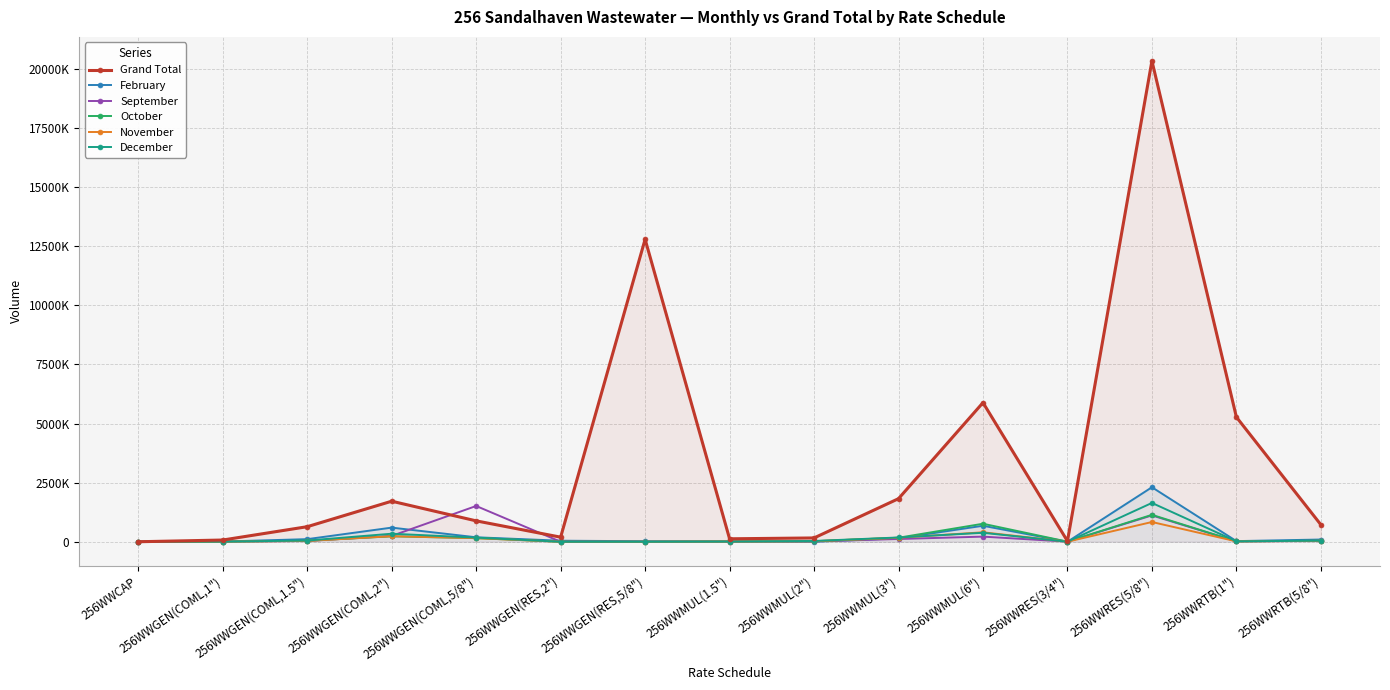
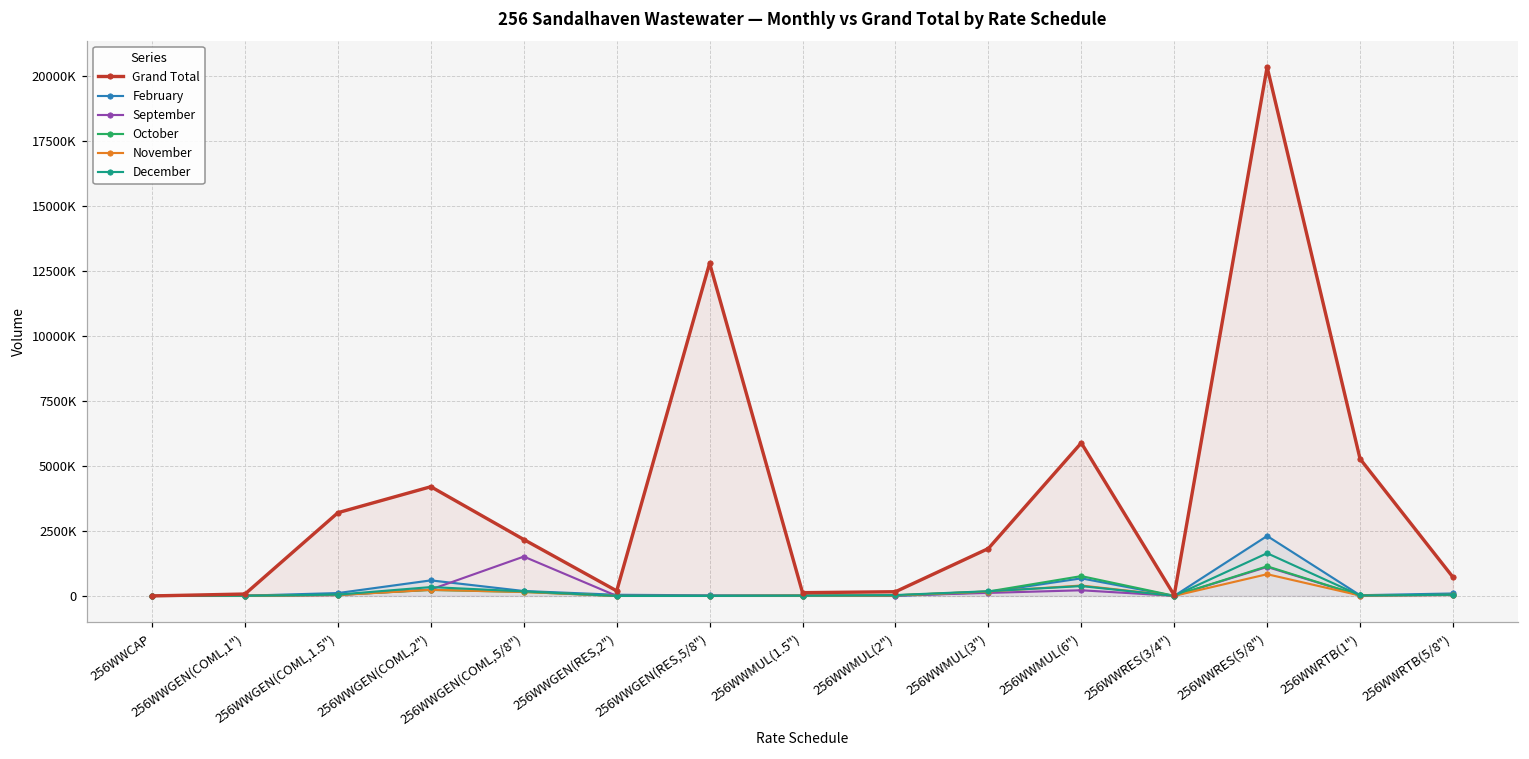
  {
    "Grand Total": {
-     "256WWGEN(COML,1.5\")": 600000,
-     "256WWGEN(COML,2\")": 1700000,
-     "256WWGEN(COML,5/8\")": 900000,
+     "256WWGEN(COML,1.5\")": 3200000,
+     "256WWGEN(COML,2\")": 4200000,
+     "256WWGEN(COML,5/8\")": 2200000,
      "256WWGEN(RES,2\")": 200000,
      "256WWGEN(RES,5/8\")": 12800000,
      "256WWMUL(1.5\")": 100000,
      "256WWMUL(2\")": 200000,
      "256WWMUL(3\")": 1800000,
      "256WWMUL(6\")": 5900000,
      "256WWRES(5/8\")": 20300000,
      "256WWRTB(1\")": 5300000,
      "256WWRTB(5/8\")": 700000
    },
    "February": {
      "256WWGEN(COML,2\")": 600000,
      "256WWRES(5/8\")": 2300000
    },
    "September": {
      "256WWGEN(COML,5/8\")": 1500000,
      "256WWMUL(6\")": 200000
    },
    "November": {
      "256WWRES(5/8\")": 800000
    }
  }
